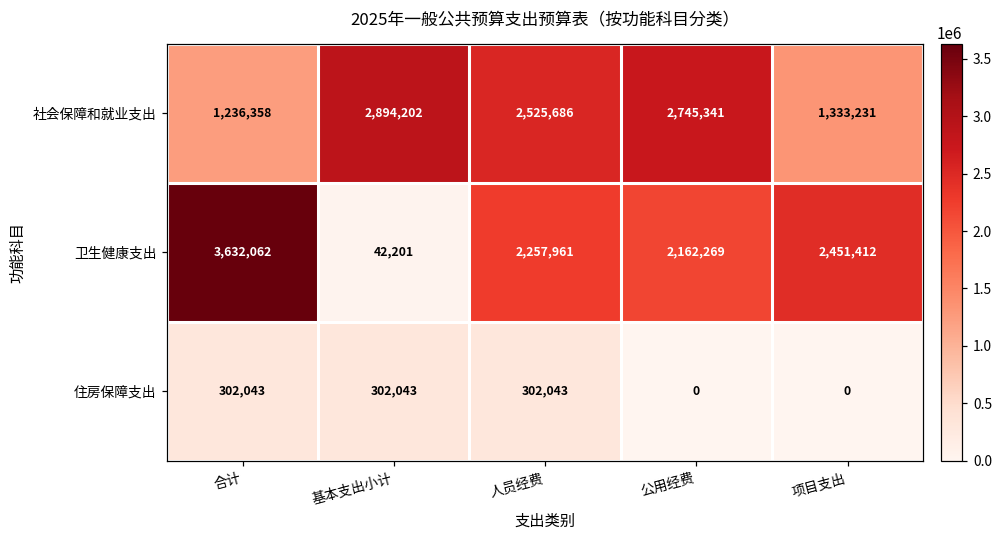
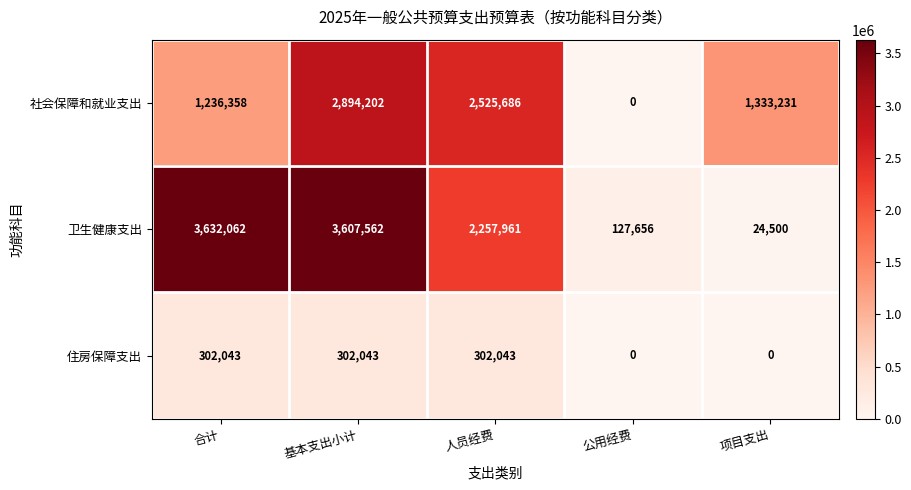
  {
    "社会保障和就业支出": {
      "合计": "1,236,358",
      "基本支出小计": "2,894,202",
      "人员经费": "2,525,686",
-     "公用经费": "2,745,341",
+     "公用经费": "0",
      "项目支出": "1,333,231"
    },
    "卫生健康支出": {
      "合计": "3,632,062",
-     "基本支出小计": "42,201",
+     "基本支出小计": "3,607,562",
      "人员经费": "2,257,961",
-     "公用经费": "2,162,269",
-     "项目支出": "2,451,412"
+     "公用经费": "127,656",
+     "项目支出": "24,500"
    },
    "住房保障支出": {
      "合计": "302,043",
      "基本支出小计": "302,043",
      "人员经费": "302,043",
      "公用经费": "0",
      "项目支出": "0"
    }
  }
